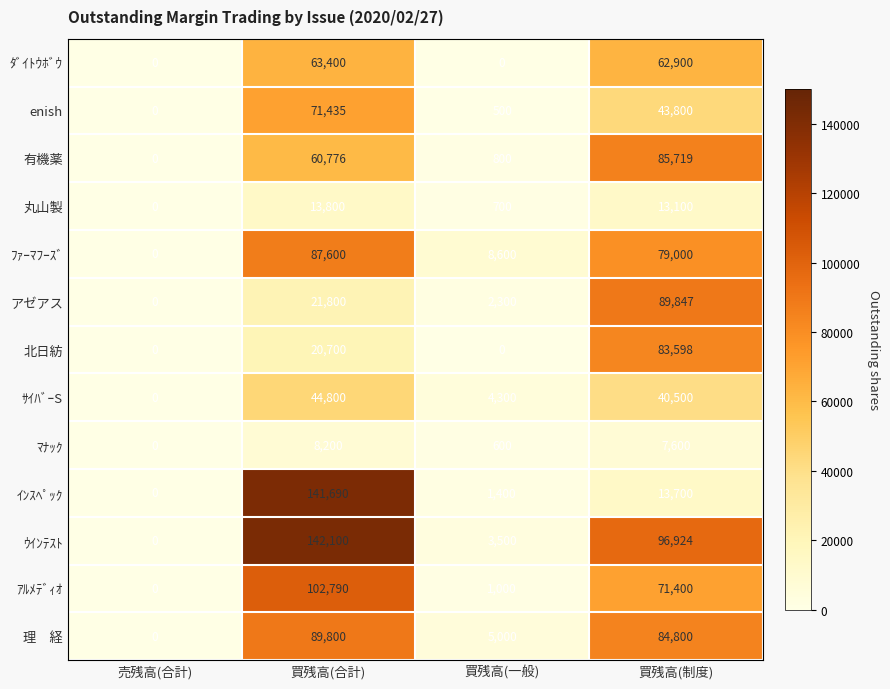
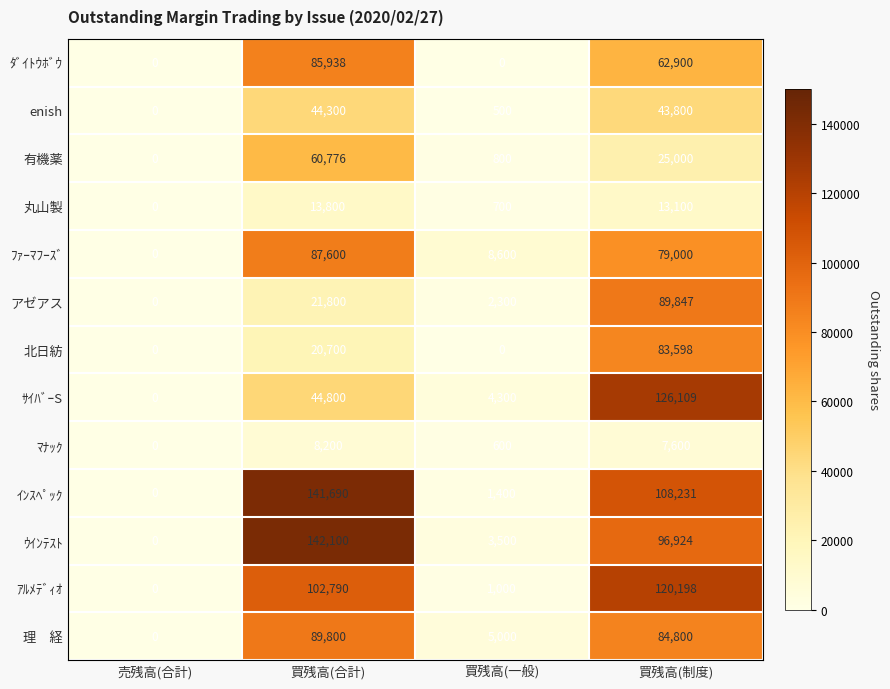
  {
    "ﾀﾞｲﾄｳﾎﾞｳ": {
-     "買残高(合計)": "63,400",
+     "買残高(合計)": "85,938",
      "買残高(制度)": "62,900"
    },
    "enish": {
-     "買残高(合計)": "71,435",
+     "買残高(合計)": "44,300",
      "買残高(制度)": "43,800"
    },
    "有機薬": {
      "買残高(合計)": "60,776",
-     "買残高(制度)": "85,719"
+     "買残高(制度)": "25,000"
    },
    "丸山製": {
      "買残高(合計)": "13,800",
      "買残高(制度)": "13,100"
    },
    "ﾌｧｰﾏﾌｰｽﾞ": {
      "買残高(合計)": "87,600",
      "買残高(制度)": "79,000"
    },
    "アゼアス": {
      "買残高(合計)": "21,800",
      "買残高(制度)": "89,847"
    },
    "北日紡": {
      "買残高(合計)": "20,700",
      "買残高(制度)": "83,598"
    },
    "ｻｲﾊﾞｰS": {
      "買残高(合計)": "44,800",
-     "買残高(制度)": "40,500"
+     "買残高(制度)": "126,109"
    },
    "ｲﾝｽﾍﾟｯｸ": {
      "買残高(合計)": "141,690",
-     "買残高(制度)": "13,700"
+     "買残高(制度)": "108,231"
    },
    "ｳｲﾝﾃｽﾄ": {
      "買残高(合計)": "142,100",
      "買残高(制度)": "96,924"
    },
    "ｱﾙﾒﾃﾞｨｵ": {
      "買残高(合計)": "102,790",
-     "買残高(制度)": "71,400"
+     "買残高(制度)": "120,198"
    },
    "理 経": {
      "買残高(合計)": "89,800",
      "買残高(制度)": "84,800"
    }
  }
